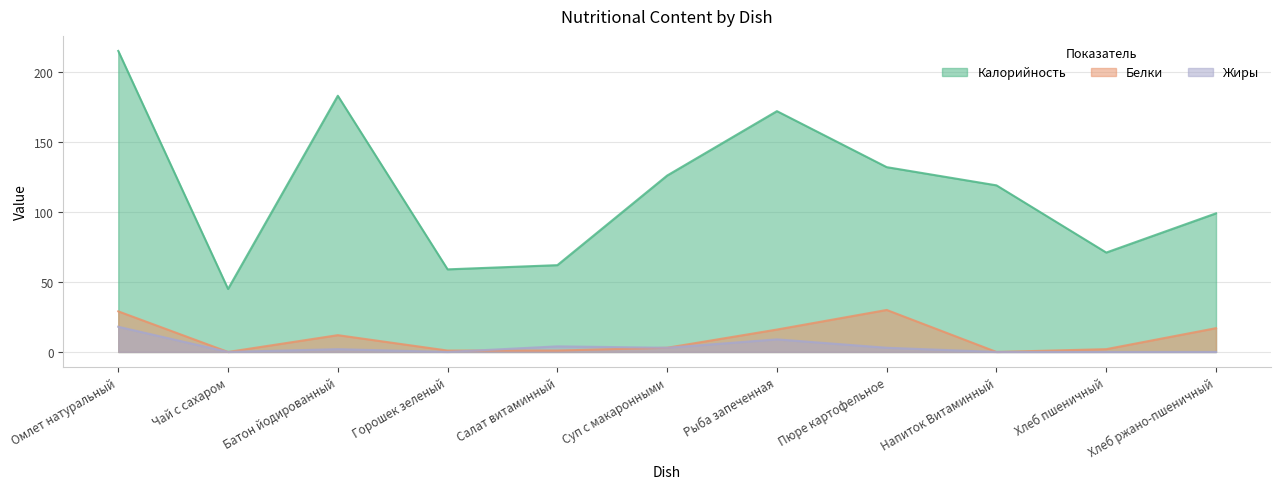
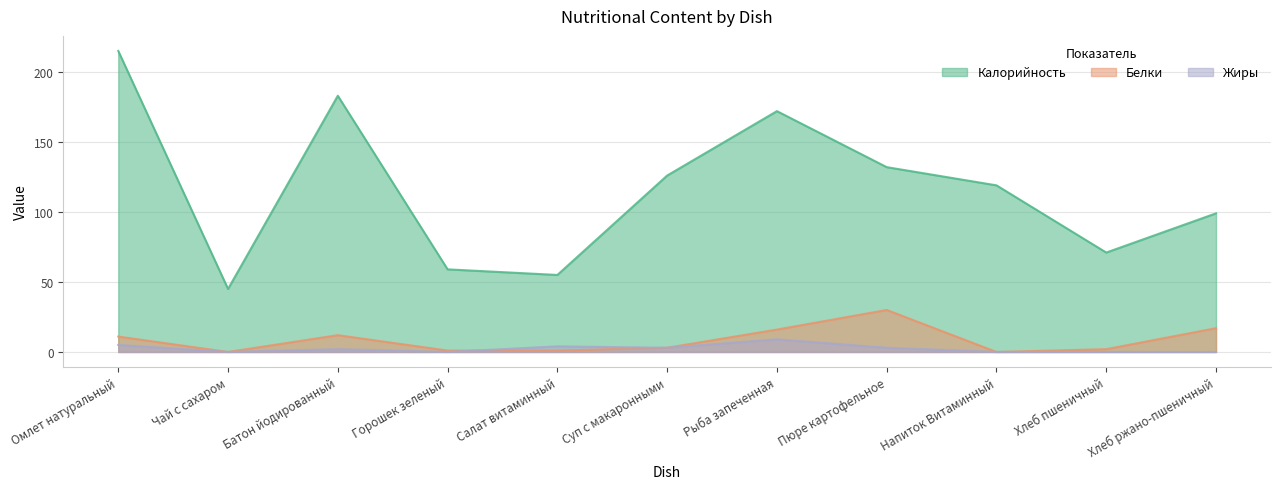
  {
    "Калорийность": {
      "Омлет натуральный": 215,
      "Чай с сахаром": 45,
      "Батон йодированный": 183,
      "Горошек зеленый": 59,
-     "Салат витаминный": 62,
+     "Салат витаминный": 55,
      "Суп с макаронными": 126,
      "Рыба запеченная": 172,
      "Пюре картофельное": 132,
      "Напиток Витаминный": 119,
      "Хлеб пшеничный": 71,
      "Хлеб ржано-пшеничный": 99
    },
    "Белки": {
-     "Омлет натуральный": 29,
+     "Омлет натуральный": 11,
      "Батон йодированный": 12,
      "Салат витаминный": 1,
      "Рыба запеченная": 16,
      "Пюре картофельное": 30,
      "Хлеб пшеничный": 2,
      "Хлеб ржано-пшеничный": 17
    },
    "Жиры": {
-     "Омлет натуральный": 18,
+     "Омлет натуральный": 5,
      "Батон йодированный": 2,
      "Салат витаминный": 4,
      "Рыба запеченная": 9,
      "Пюре картофельное": 3,
      "Хлеб пшеничный": 0,
      "Хлеб ржано-пшеничный": 0
    }
  }
